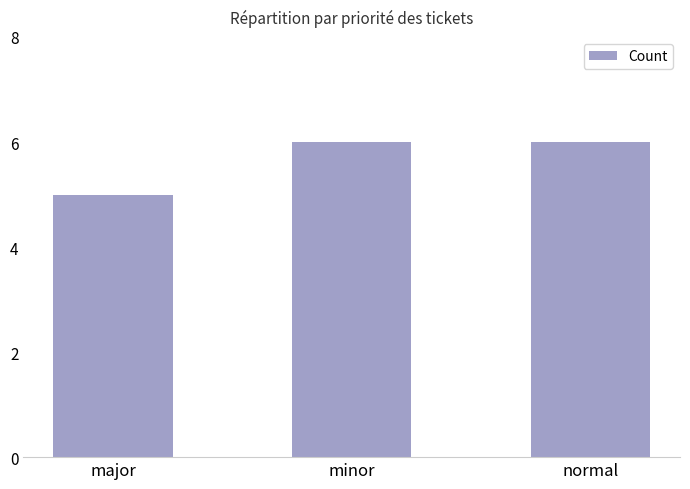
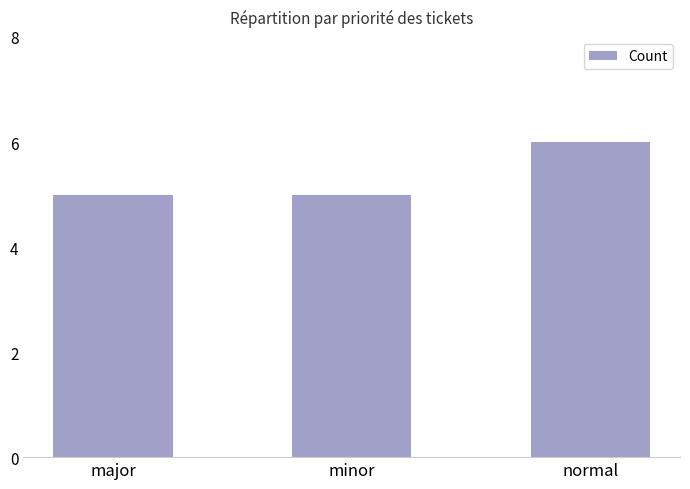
  {
    "major": 5,
-   "minor": 6,
+   "minor": 5,
    "normal": 6
  }
